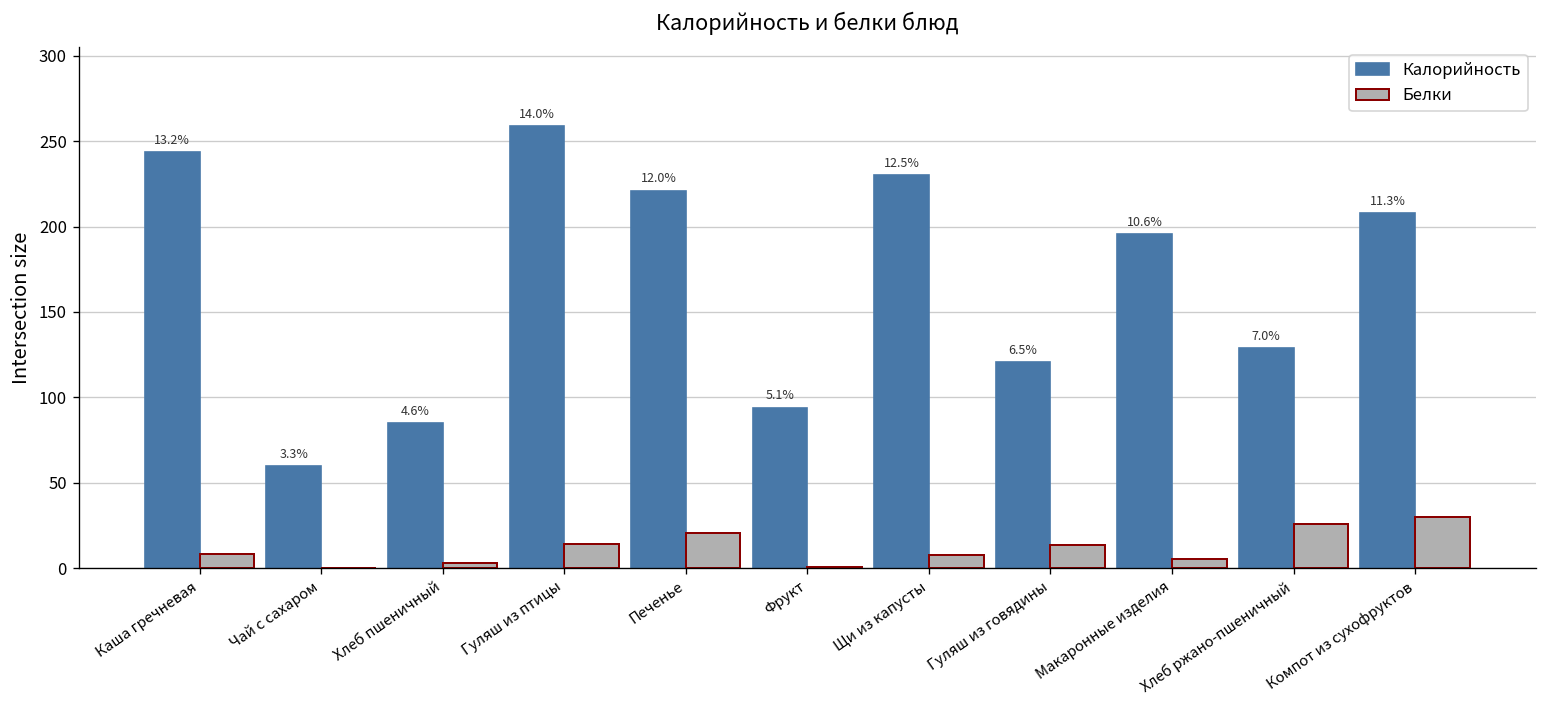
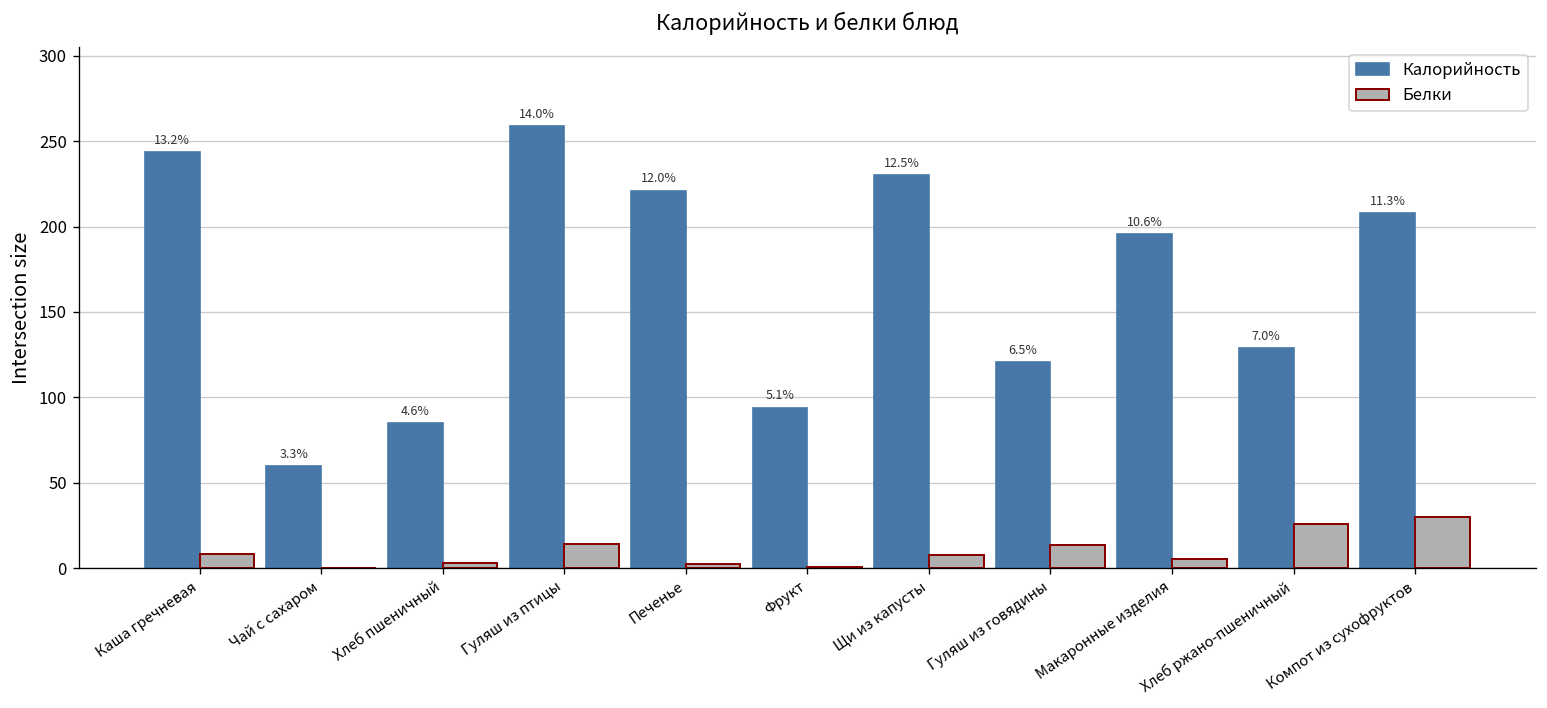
  {
    "Белки": {
      "Каша гречневая": 9,
      "Хлеб пшеничный": 3,
      "Гуляш из птицы": 14,
-     "Печенье": 20,
+     "Печенье": 2,
      "Щи из капусты": 8,
      "Гуляш из говядины": 14,
      "Макаронные изделия": 5,
      "Хлеб ржано-пшеничный": 26,
      "Компот из сухофруктов": 30
    }
  }
